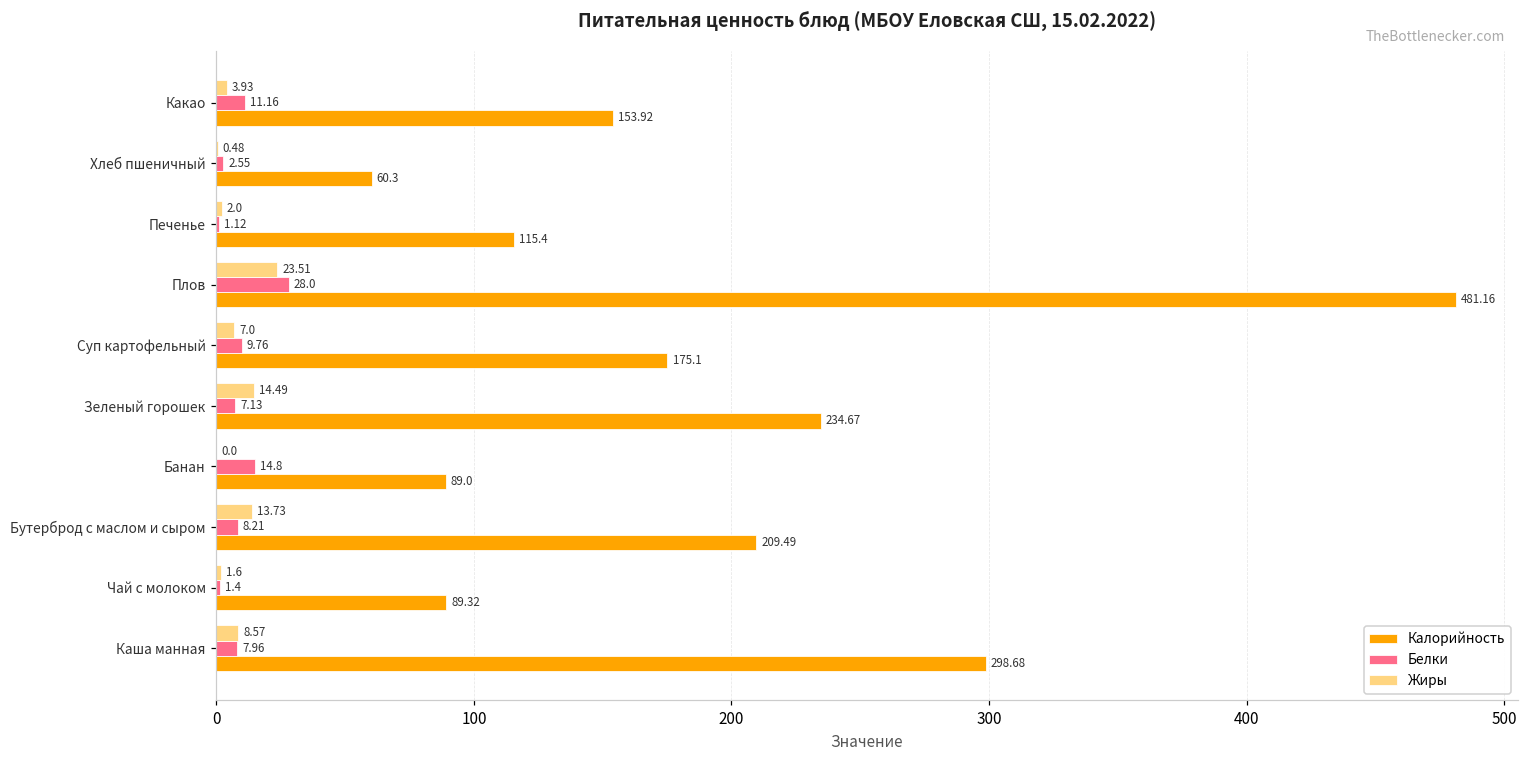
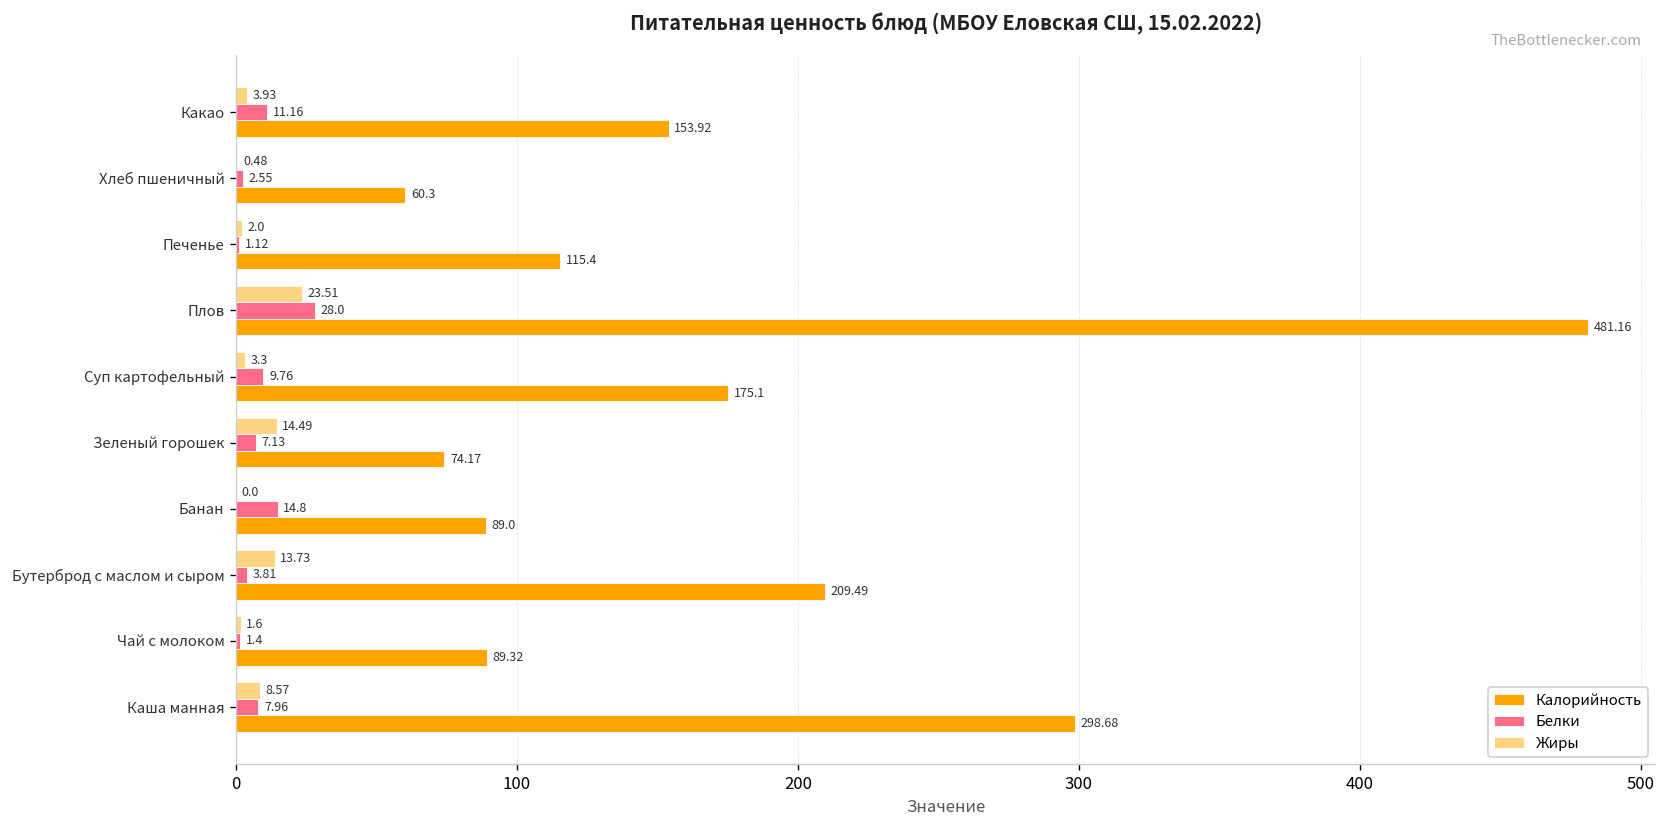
  {
    "Калорийность": {
      "Какао": 153.92,
      "Хлеб пшеничный": 60.3,
      "Печенье": 115.4,
      "Плов": 481.16,
      "Суп картофельный": 175.1,
-     "Зеленый горошек": 234.67,
+     "Зеленый горошек": 74.17,
      "Банан": 89.0,
      "Бутерброд с маслом и сыром": 209.49,
      "Чай с молоком": 89.32,
      "Каша манная": 298.68
    },
    "Белки": {
      "Какао": 11.16,
      "Хлеб пшеничный": 2.55,
      "Печенье": 1.12,
      "Плов": 28.0,
      "Суп картофельный": 9.76,
      "Зеленый горошек": 7.13,
      "Банан": 14.8,
-     "Бутерброд с маслом и сыром": 8.21,
+     "Бутерброд с маслом и сыром": 3.81,
      "Чай с молоком": 1.4,
      "Каша манная": 7.96
    },
    "Жиры": {
      "Какао": 3.93,
      "Хлеб пшеничный": 0.48,
      "Печенье": 2.0,
      "Плов": 23.51,
-     "Суп картофельный": 7.0,
+     "Суп картофельный": 3.3,
      "Зеленый горошек": 14.49,
      "Банан": 0.0,
      "Бутерброд с маслом и сыром": 13.73,
      "Чай с молоком": 1.6,
      "Каша манная": 8.57
    }
  }
